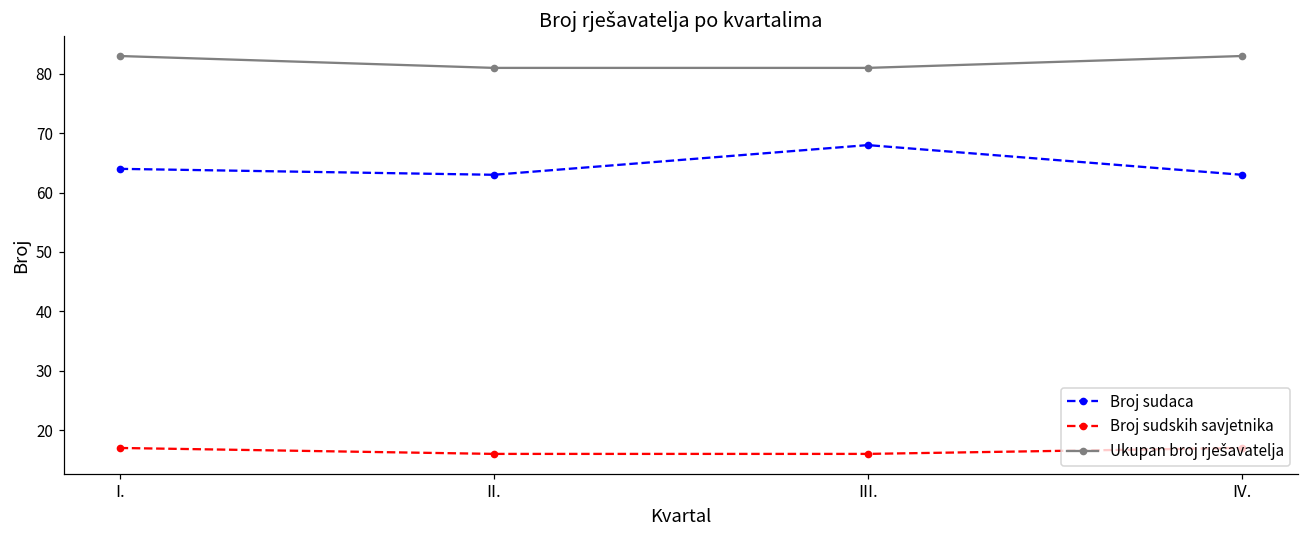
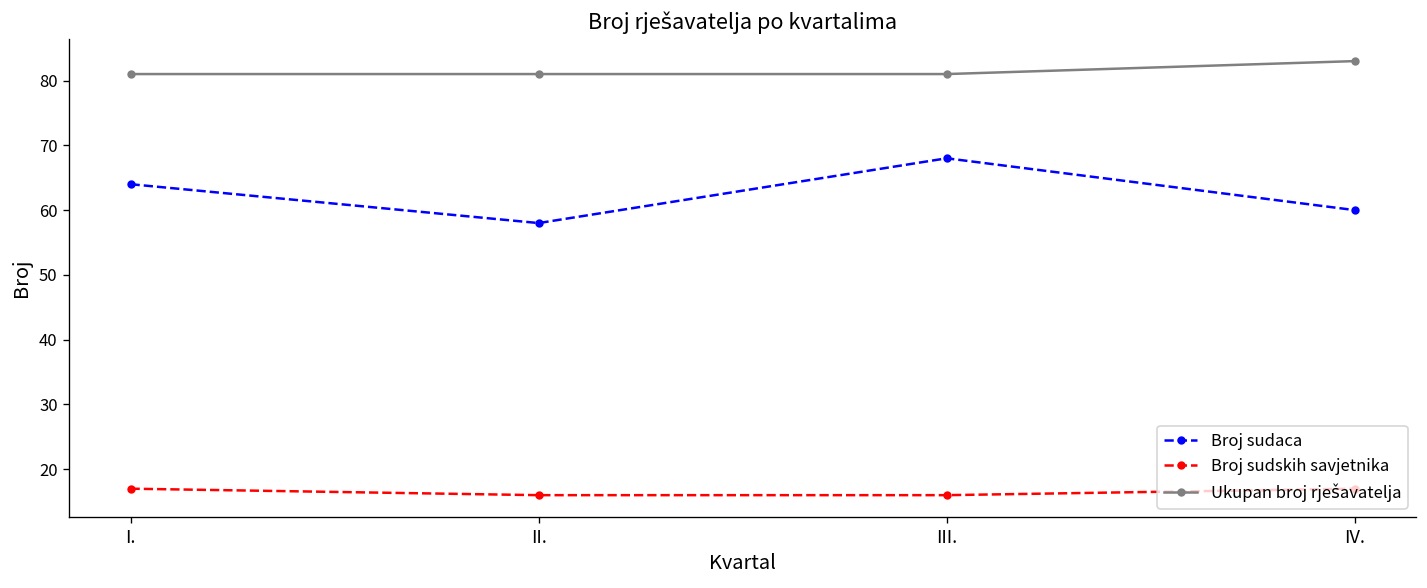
  {
    "Broj sudaca": {
      "I.": 64,
-     "II.": 63,
+     "II.": 58,
      "III.": 68,
-     "IV.": 63
+     "IV.": 60
    },
    "Broj sudskih savjetnika": {
      "I.": 17,
      "II.": 16,
      "III.": 16
    },
    "Ukupan broj rješavatelja": {
-     "I.": 83,
+     "I.": 81,
      "II.": 81,
      "III.": 81,
      "IV.": 83
    }
  }
